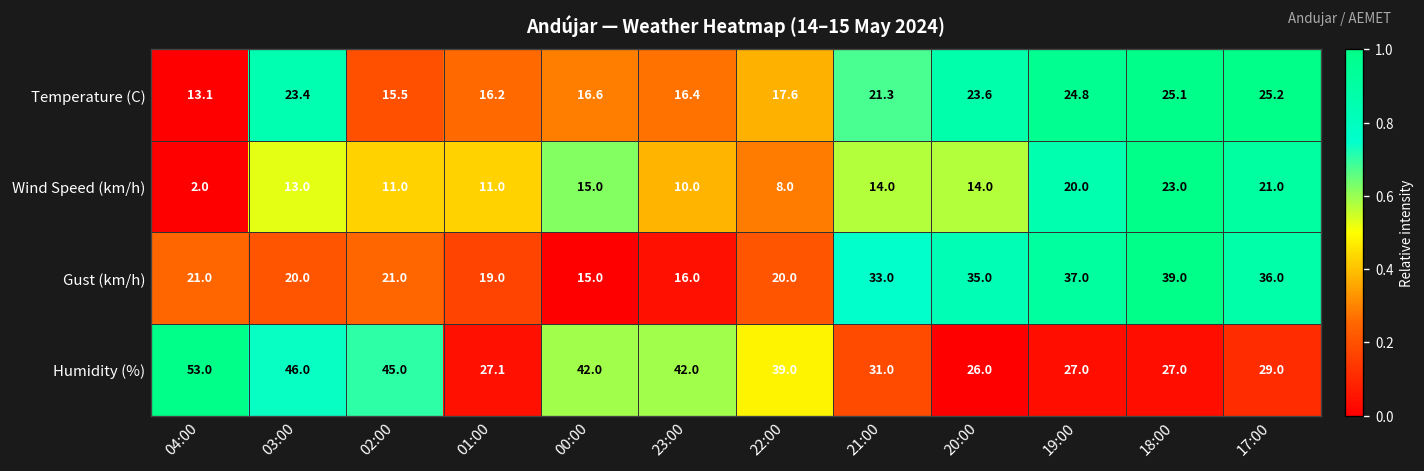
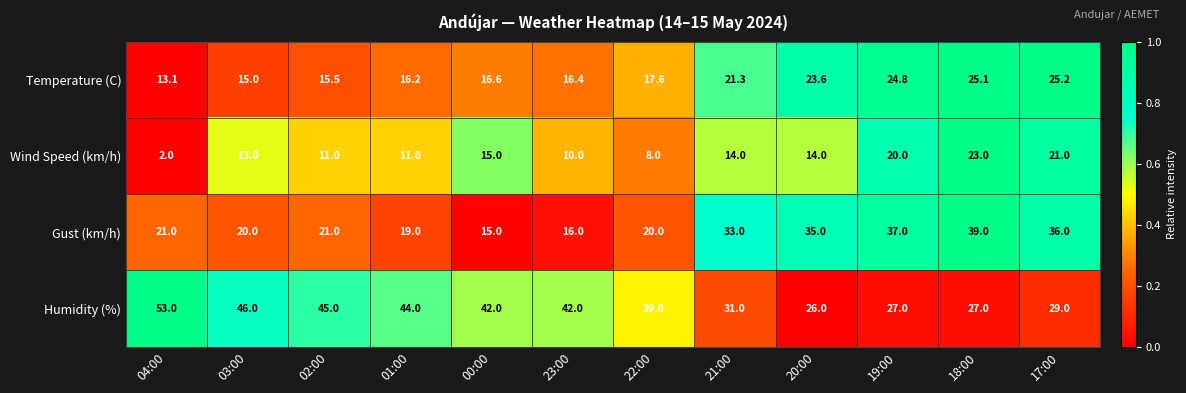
  {
    "Temperature (C)": {
      "04:00": 13.1,
-     "03:00": 23.4,
+     "03:00": 15.0,
      "02:00": 15.5,
      "01:00": 16.2,
      "00:00": 16.6,
      "23:00": 16.4,
      "22:00": 17.6,
      "21:00": 21.3,
      "20:00": 23.6,
      "19:00": 24.8,
      "18:00": 25.1,
      "17:00": 25.2
    },
    "Wind Speed (km/h)": {
      "04:00": 2.0,
      "03:00": 13.0,
      "02:00": 11.0,
      "01:00": 11.0,
      "00:00": 15.0,
      "23:00": 10.0,
      "22:00": 8.0,
      "21:00": 14.0,
      "20:00": 14.0,
      "19:00": 20.0,
      "18:00": 23.0,
      "17:00": 21.0
    },
    "Gust (km/h)": {
      "04:00": 21.0,
      "03:00": 20.0,
      "02:00": 21.0,
      "01:00": 19.0,
      "00:00": 15.0,
      "23:00": 16.0,
      "22:00": 20.0,
      "21:00": 33.0,
      "20:00": 35.0,
      "19:00": 37.0,
      "18:00": 39.0,
      "17:00": 36.0
    },
    "Humidity (%)": {
      "04:00": 53.0,
      "03:00": 46.0,
      "02:00": 45.0,
-     "01:00": 27.1,
+     "01:00": 44.0,
      "00:00": 42.0,
      "23:00": 42.0,
      "22:00": 39.0,
      "21:00": 31.0,
      "20:00": 26.0,
      "19:00": 27.0,
      "18:00": 27.0,
      "17:00": 29.0
    }
  }
